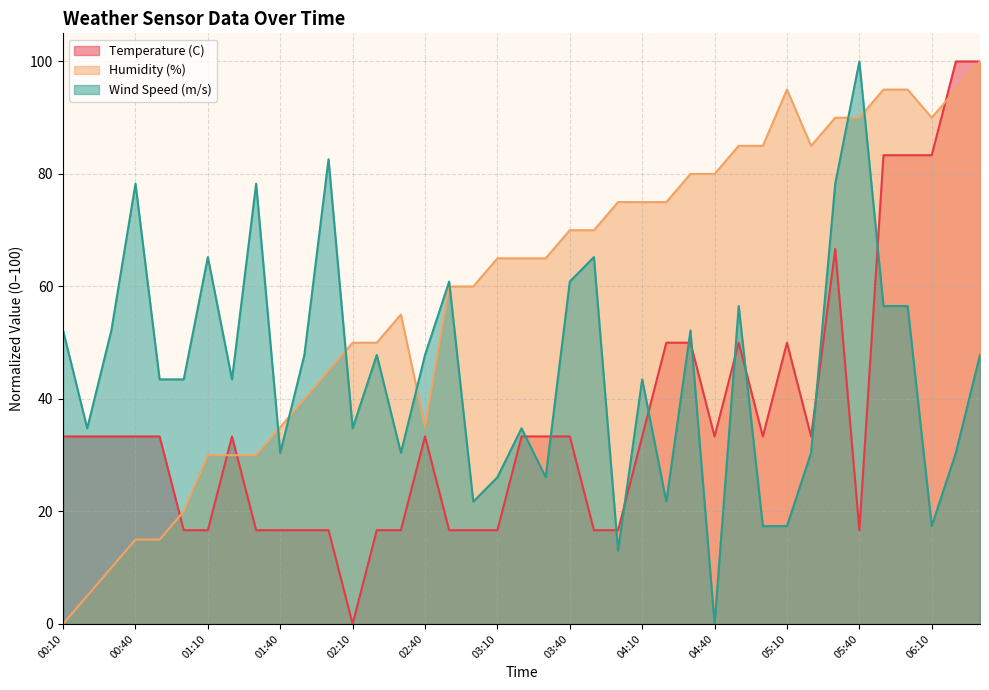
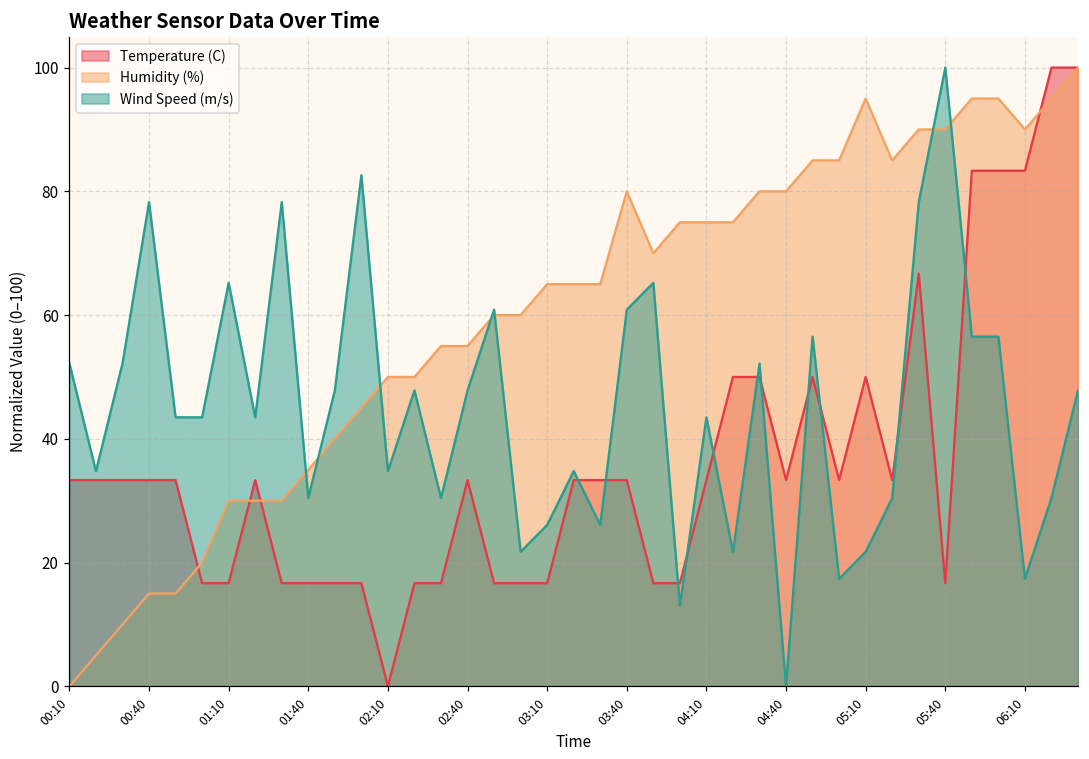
  {
    "Temperature (C)": {
      "00:10": 33,
      "00:40": 33,
      "01:10": 17,
      "01:40": 17,
      "02:10": 0,
      "02:40": 33,
      "03:10": 17,
      "03:40": 33,
      "04:10": 33,
      "04:40": 33,
      "05:10": 50,
      "05:40": 17,
      "06:10": 83
    },
    "Humidity (%)": {
      "00:10": 0,
      "00:40": 15,
      "01:10": 30,
      "01:40": 35,
      "02:10": 50,
-     "02:40": 35,
+     "02:40": 55,
      "03:10": 65,
-     "03:40": 70,
+     "03:40": 80,
      "04:10": 75,
      "04:40": 80,
      "05:10": 95,
      "05:40": 90,
      "06:10": 90
    },
    "Wind Speed (m/s)": {
      "00:10": 52,
      "00:40": 78,
      "01:10": 65,
      "01:40": 30,
      "02:10": 35,
      "02:40": 48,
      "03:10": 26,
      "03:40": 61,
      "04:10": 43,
      "04:40": 0,
-     "05:10": 17,
+     "05:10": 22,
      "05:40": 100,
      "06:10": 17
    }
  }
